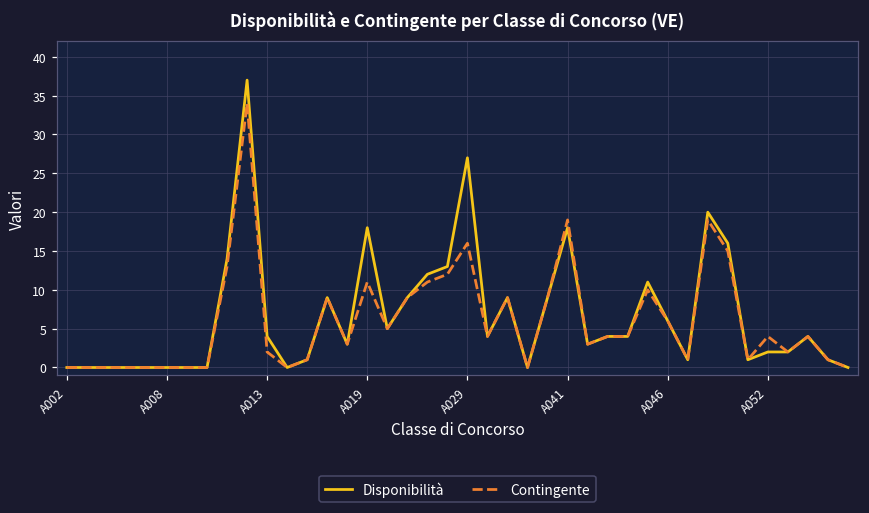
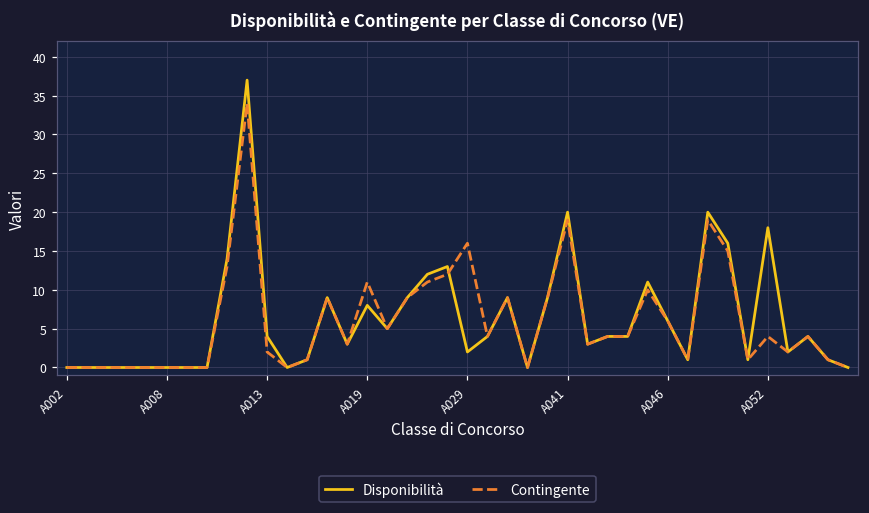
  {
    "Disponibilità": {
      "A013": 4,
-     "A019": 18,
-     "A029": 27,
-     "A041": 18,
-     "A052": 2
+     "A019": 8,
+     "A029": 2,
+     "A041": 20,
+     "A052": 18
    },
    "Contingente": {
      "A013": 2,
      "A019": 11,
      "A029": 16,
      "A041": 19,
      "A052": 4
    }
  }
